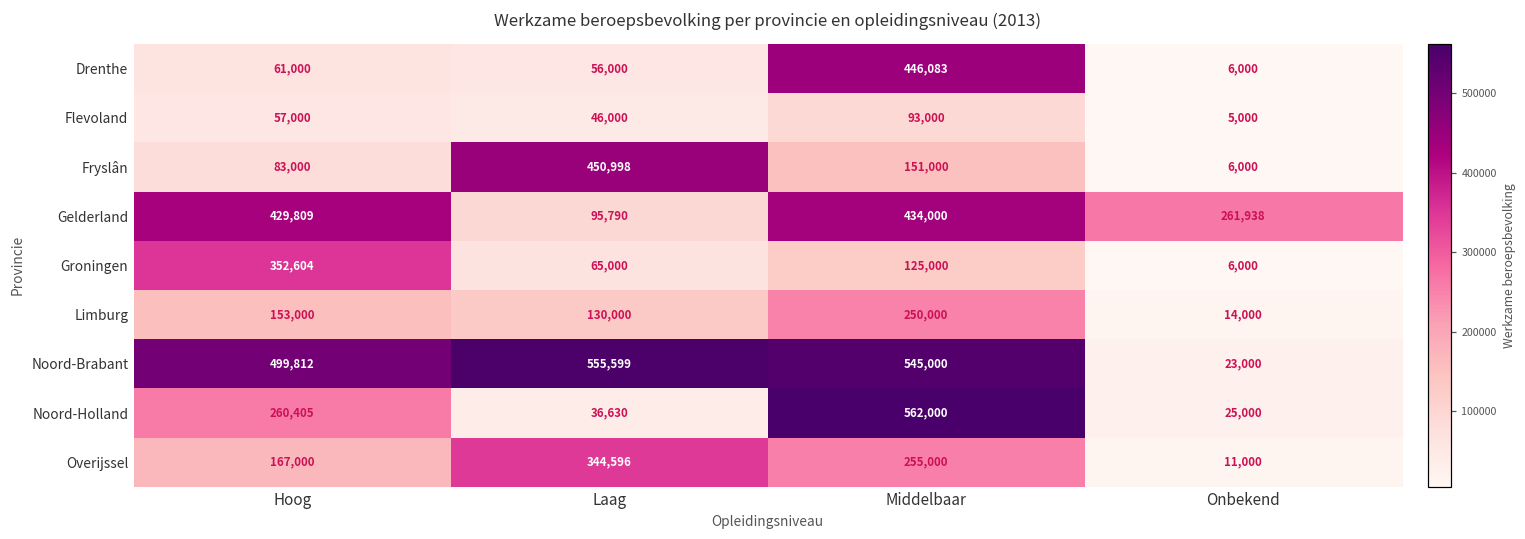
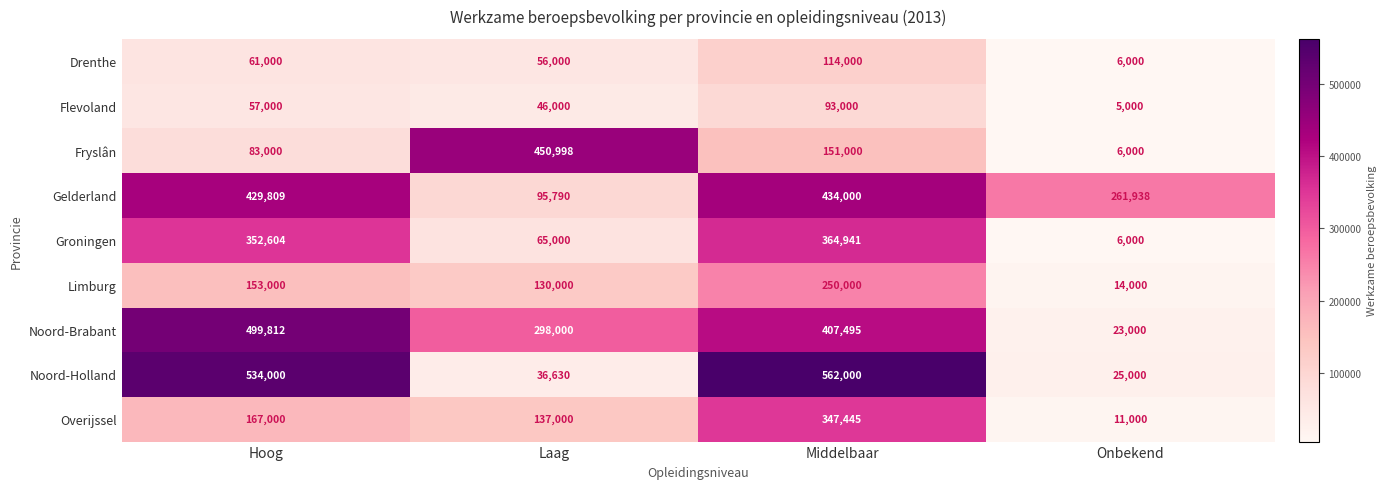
  {
    "Drenthe": {
      "Hoog": "61,000",
      "Laag": "56,000",
-     "Middelbaar": "446,083",
+     "Middelbaar": "114,000",
      "Onbekend": "6,000"
    },
    "Flevoland": {
      "Hoog": "57,000",
      "Laag": "46,000",
      "Middelbaar": "93,000",
      "Onbekend": "5,000"
    },
    "Fryslân": {
      "Hoog": "83,000",
      "Laag": "450,998",
      "Middelbaar": "151,000",
      "Onbekend": "6,000"
    },
    "Gelderland": {
      "Hoog": "429,809",
      "Laag": "95,790",
      "Middelbaar": "434,000",
      "Onbekend": "261,938"
    },
    "Groningen": {
      "Hoog": "352,604",
      "Laag": "65,000",
-     "Middelbaar": "125,000",
+     "Middelbaar": "364,941",
      "Onbekend": "6,000"
    },
    "Limburg": {
      "Hoog": "153,000",
      "Laag": "130,000",
      "Middelbaar": "250,000",
      "Onbekend": "14,000"
    },
    "Noord-Brabant": {
      "Hoog": "499,812",
-     "Laag": "555,599",
-     "Middelbaar": "545,000",
+     "Laag": "298,000",
+     "Middelbaar": "407,495",
      "Onbekend": "23,000"
    },
    "Noord-Holland": {
-     "Hoog": "260,405",
+     "Hoog": "534,000",
      "Laag": "36,630",
      "Middelbaar": "562,000",
      "Onbekend": "25,000"
    },
    "Overijssel": {
      "Hoog": "167,000",
-     "Laag": "344,596",
-     "Middelbaar": "255,000",
+     "Laag": "137,000",
+     "Middelbaar": "347,445",
      "Onbekend": "11,000"
    }
  }
